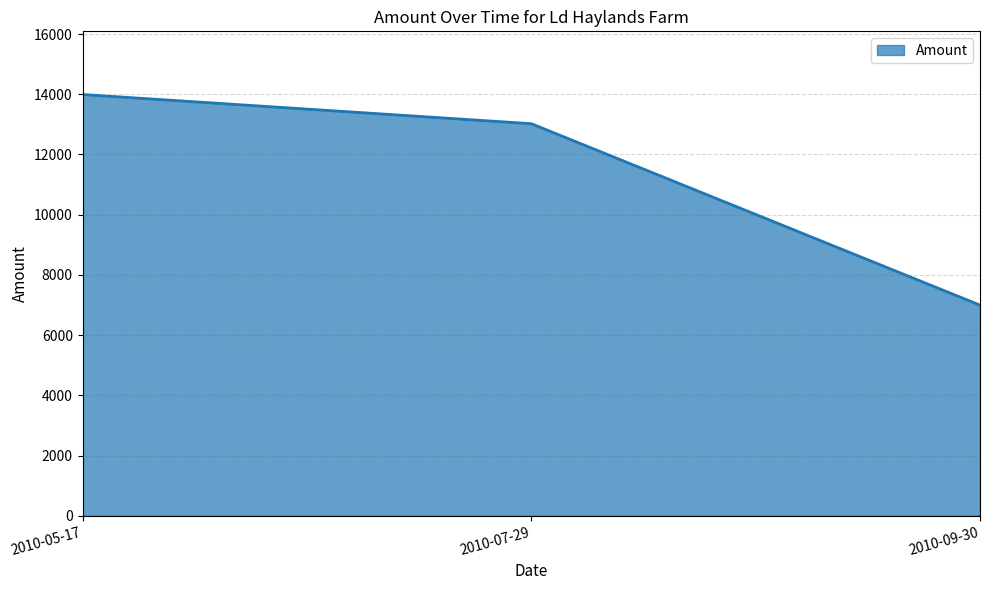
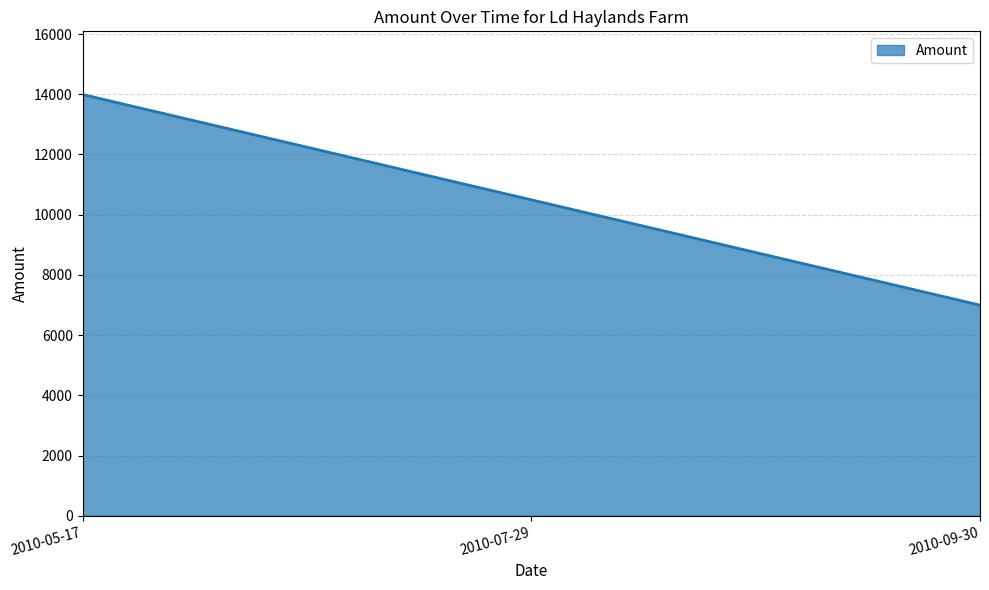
  {
    "2010-05-17": 14000,
-   "2010-07-29": 13000,
+   "2010-07-29": 10500,
    "2010-09-30": 7000
  }
